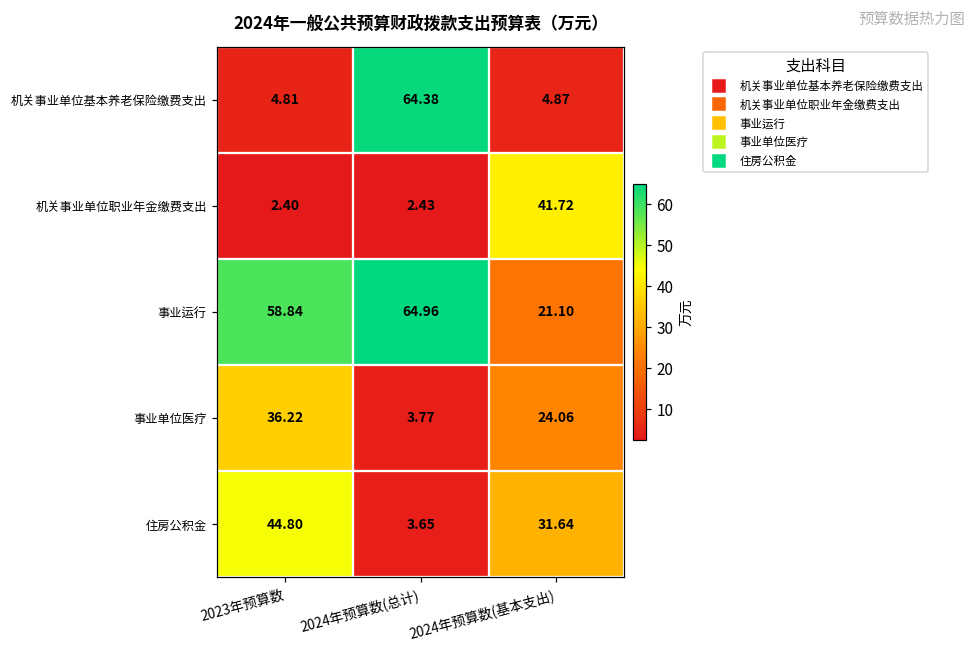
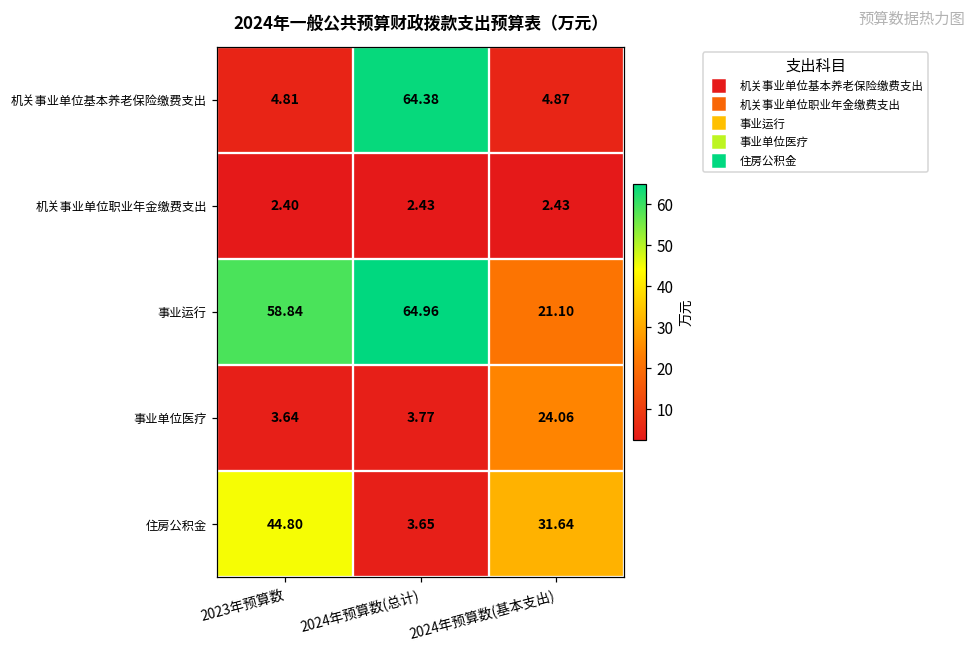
  {
    "机关事业单位基本养老保险缴费支出": {
      "2023年预算数": 4.81,
      "2024年预算数(总计)": 64.38,
      "2024年预算数(基本支出)": 4.87
    },
    "机关事业单位职业年金缴费支出": {
      "2023年预算数": 2.40,
      "2024年预算数(总计)": 2.43,
-     "2024年预算数(基本支出)": 41.72
+     "2024年预算数(基本支出)": 2.43
    },
    "事业运行": {
      "2023年预算数": 58.84,
      "2024年预算数(总计)": 64.96,
      "2024年预算数(基本支出)": 21.10
    },
    "事业单位医疗": {
-     "2023年预算数": 36.22,
+     "2023年预算数": 3.64,
      "2024年预算数(总计)": 3.77,
      "2024年预算数(基本支出)": 24.06
    },
    "住房公积金": {
      "2023年预算数": 44.80,
      "2024年预算数(总计)": 3.65,
      "2024年预算数(基本支出)": 31.64
    }
  }
